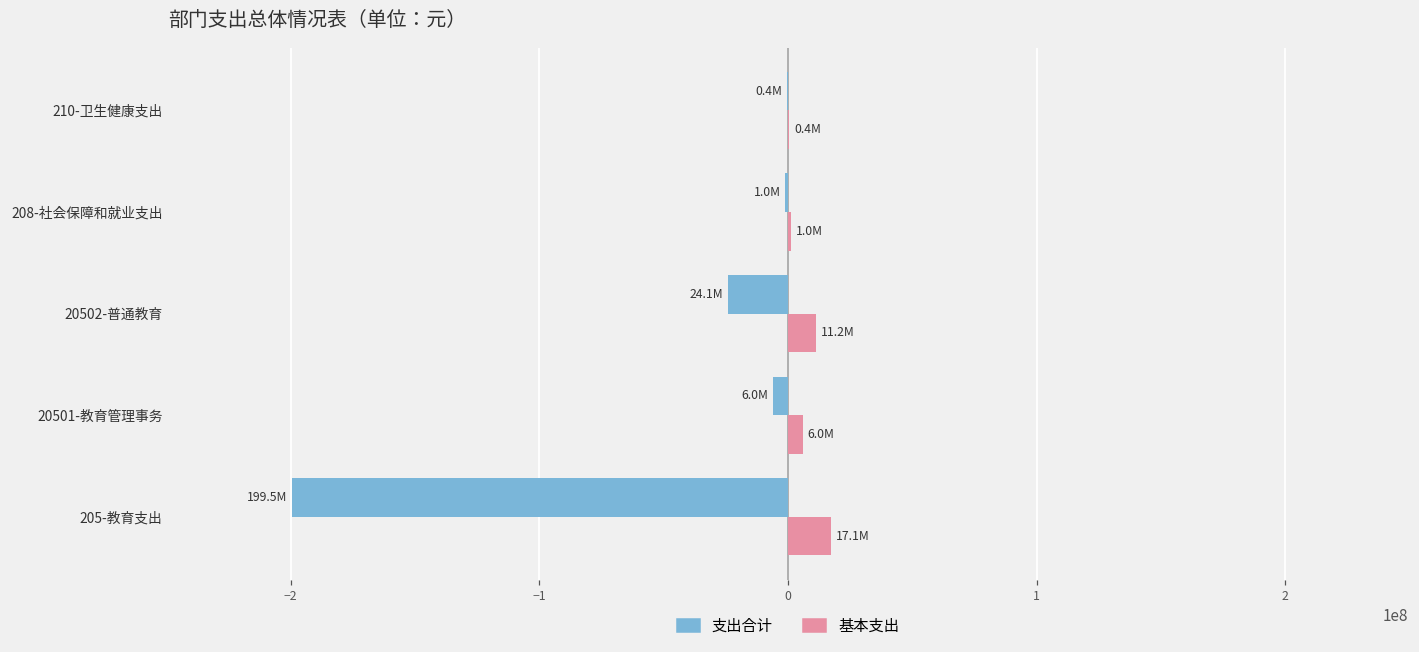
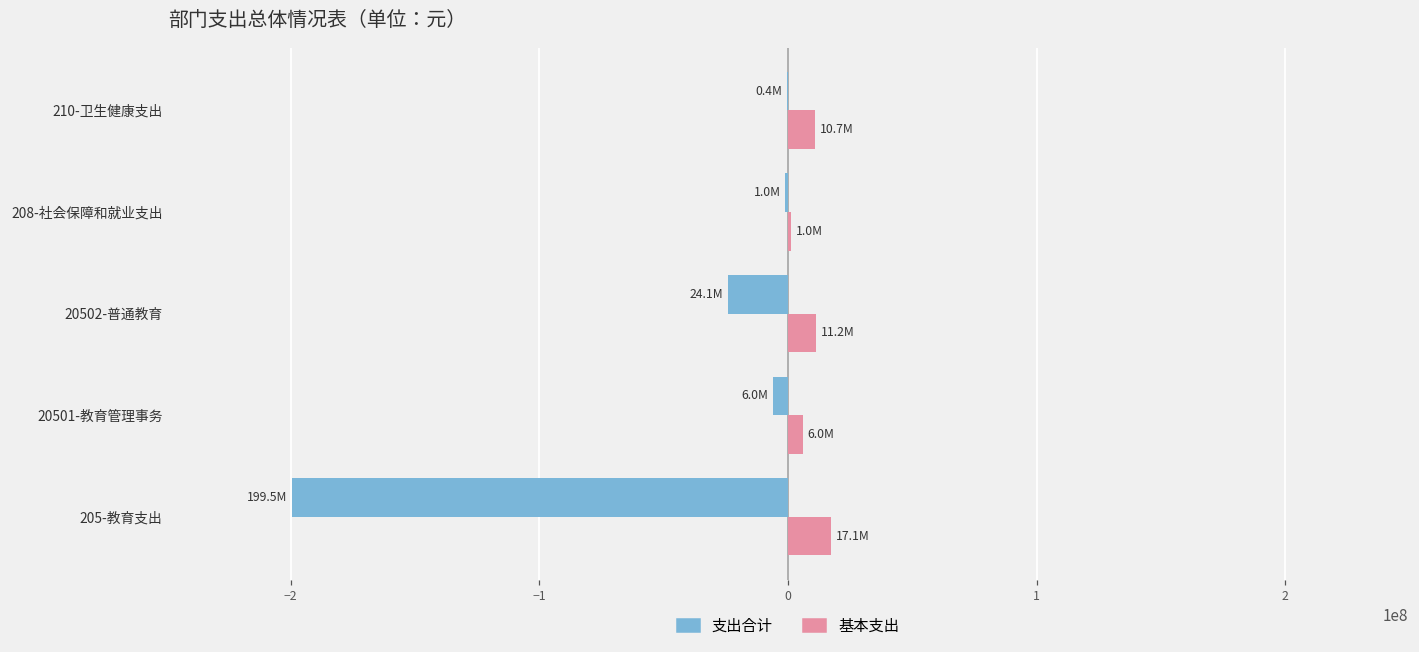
  {
    "基本支出": {
-     "210-卫生健康支出": "0.4M",
+     "210-卫生健康支出": "10.7M",
      "208-社会保障和就业支出": "1.0M",
      "20502-普通教育": "11.2M",
      "20501-教育管理事务": "6.0M",
      "205-教育支出": "17.1M"
    }
  }
